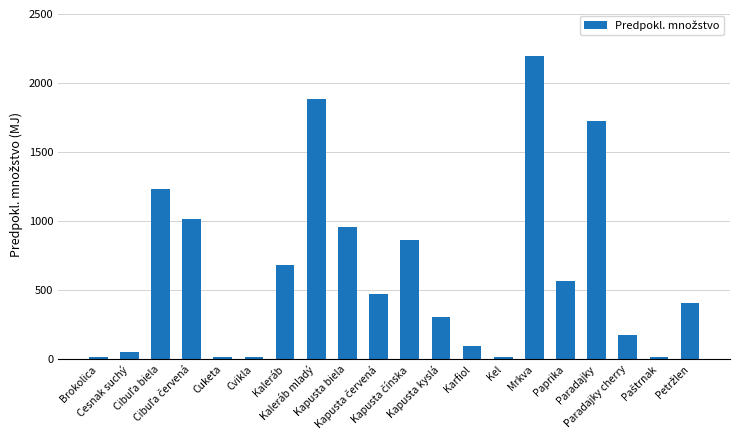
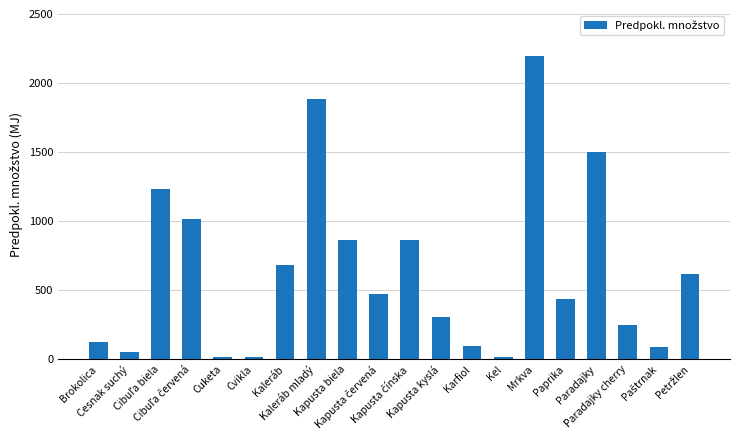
  {
-   "Brokolica": 20,
+   "Brokolica": 130,
    "Cesnak suchý": 60,
    "Cibuľa biela": 1230,
    "Cibuľa červená": 1010,
    "Cuketa": 20,
    "Cvikla": 20,
    "Kaleráb": 690,
    "Kaleráb mladý": 1890,
-   "Kapusta biela": 960,
+   "Kapusta biela": 860,
    "Kapusta červená": 470,
    "Kapusta čínska": 870,
    "Kapusta kyslá": 310,
    "Karfiol": 100,
    "Kel": 20,
    "Mrkva": 2200,
-   "Paprika": 570,
-   "Paradajky": 1730,
-   "Paradajky cherry": 180,
-   "Paštrnak": 20,
-   "Petržlen": 410
+   "Paprika": 440,
+   "Paradajky": 1500,
+   "Paradajky cherry": 250,
+   "Paštrnak": 90,
+   "Petržlen": 620
  }
